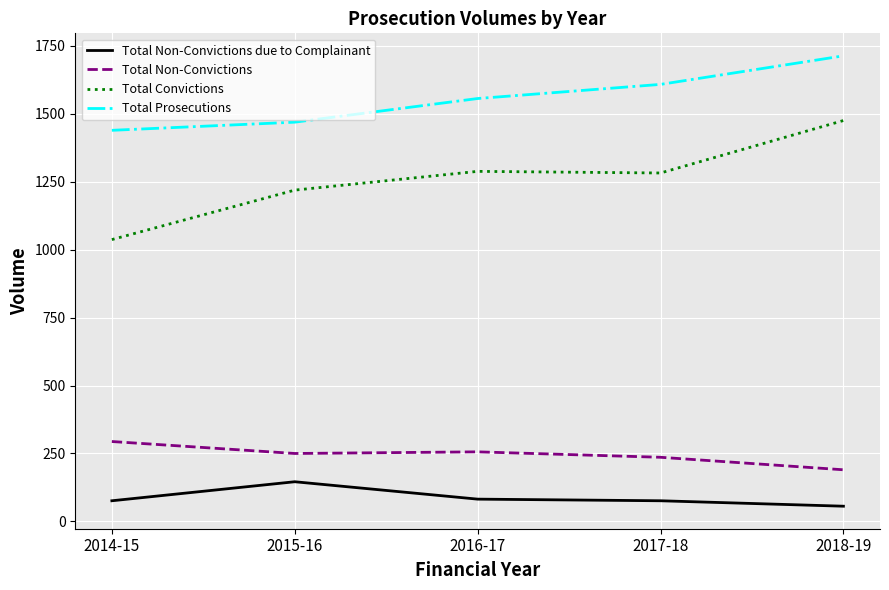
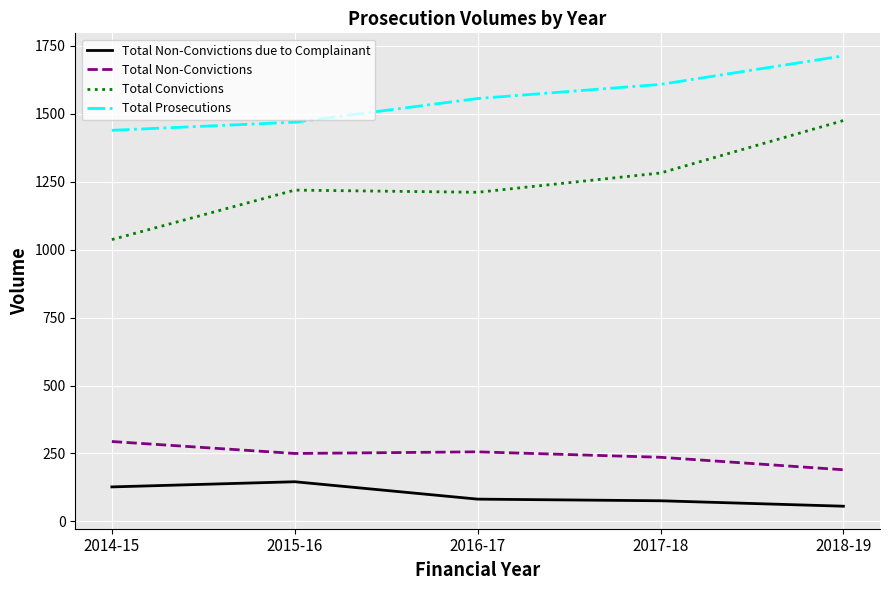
  {
    "Total Non-Convictions due to Complainant": {
-     "2014-15": 80,
+     "2014-15": 130,
      "2015-16": 150,
      "2016-17": 80,
      "2017-18": 80,
      "2018-19": 60
    },
    "Total Non-Convictions": {
      "2014-15": 290,
      "2015-16": 250,
      "2016-17": 260,
      "2017-18": 240,
      "2018-19": 190
    },
    "Total Convictions": {
      "2014-15": 1040,
      "2015-16": 1220,
-     "2016-17": 1290,
+     "2016-17": 1210,
      "2017-18": 1280,
      "2018-19": 1480
    },
    "Total Prosecutions": {
      "2014-15": 1440,
      "2015-16": 1470,
      "2016-17": 1560,
      "2017-18": 1610,
      "2018-19": 1710
    }
  }
